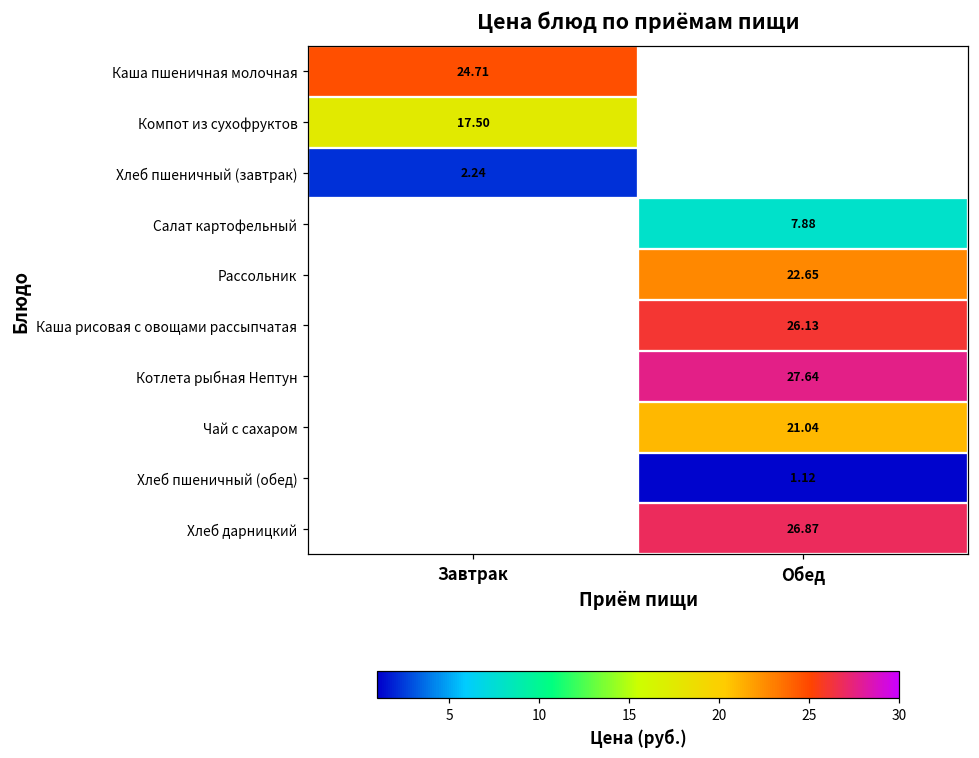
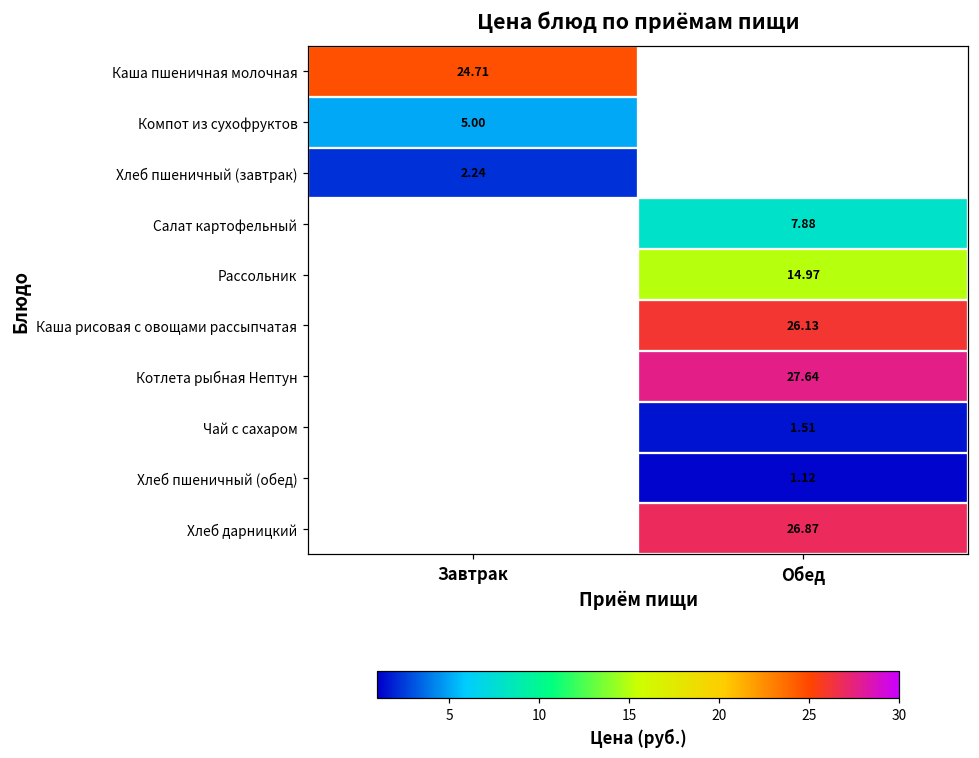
  {
    "Каша пшеничная молочная": {
      "Завтрак": 24.71
    },
    "Компот из сухофруктов": {
-     "Завтрак": 17.50
+     "Завтрак": 5.00
    },
    "Хлеб пшеничный (завтрак)": {
      "Завтрак": 2.24
    },
    "Салат картофельный": {
      "Обед": 7.88
    },
    "Рассольник": {
-     "Обед": 22.65
+     "Обед": 14.97
    },
    "Каша рисовая с овощами рассыпчатая": {
      "Обед": 26.13
    },
    "Котлета рыбная Нептун": {
      "Обед": 27.64
    },
    "Чай с сахаром": {
-     "Обед": 21.04
+     "Обед": 1.51
    },
    "Хлеб пшеничный (обед)": {
      "Обед": 1.12
    },
    "Хлеб дарницкий": {
      "Обед": 26.87
    }
  }
